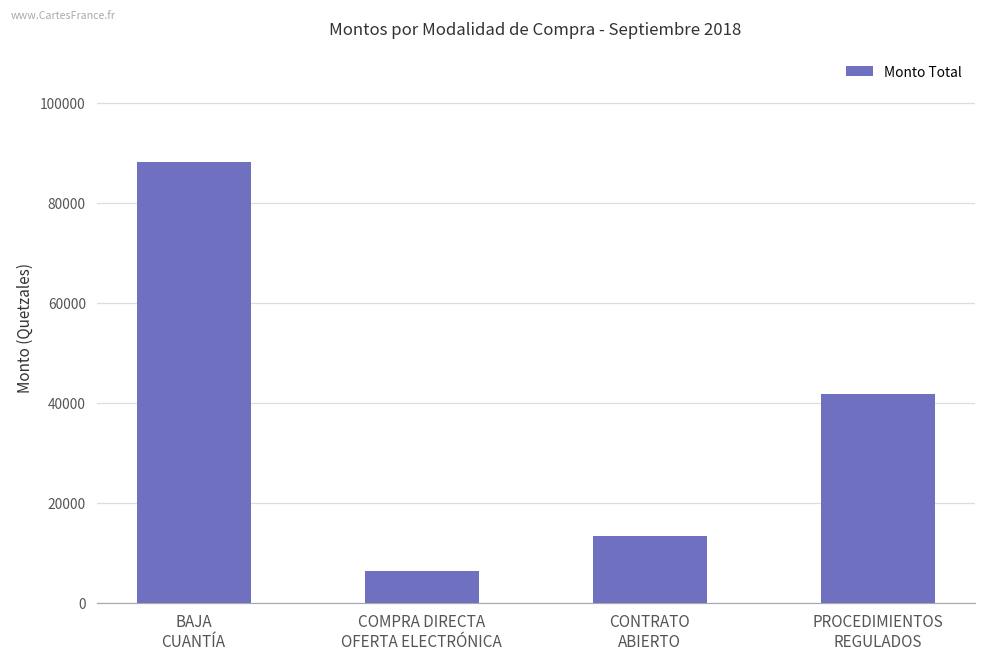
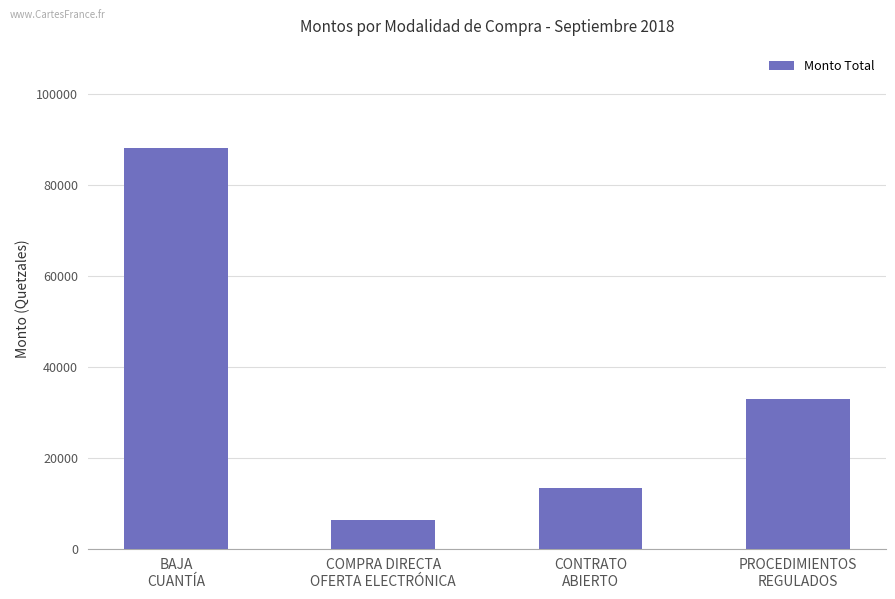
  {
    "BAJA CUANTÍA": 88000,
    "COMPRA DIRECTA OFERTA ELECTRÓNICA": 6000,
    "CONTRATO ABIERTO": 13000,
-   "PROCEDIMIENTOS REGULADOS": 42000
+   "PROCEDIMIENTOS REGULADOS": 33000
  }
